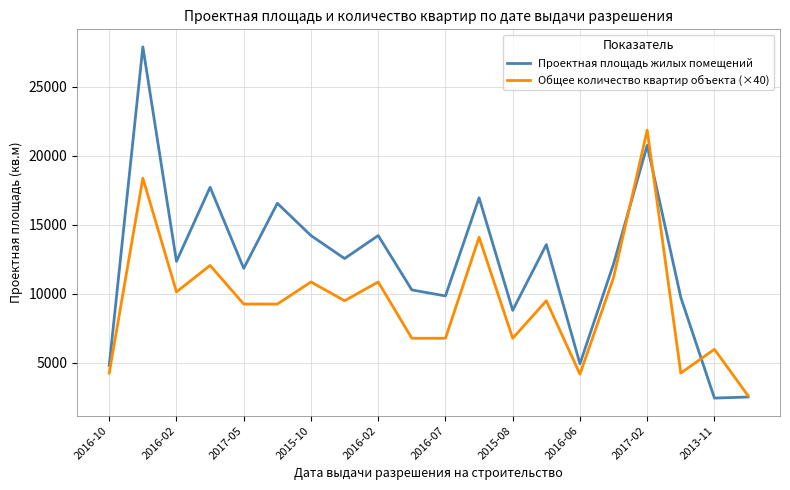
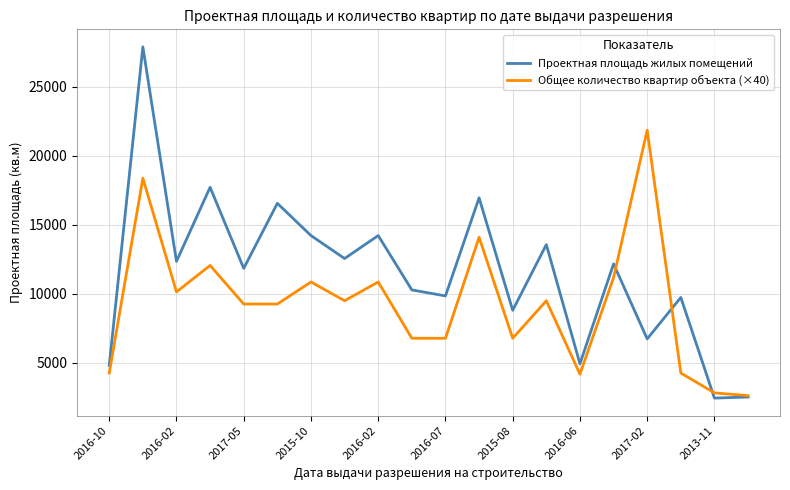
  {
    "Проектная площадь жилых помещений": {
      "2017-05": 11800,
      "2015-10": 14200,
      "2015-08": 8800,
-     "2017-02": 20700,
+     "2017-02": 6700,
      "2013-11": 2400
    },
    "Общее количество квартир объекта (×40)": {
      "2017-05": 9200,
      "2015-10": 10800,
      "2015-08": 6800,
      "2017-02": 21800,
-     "2013-11": 6000
+     "2013-11": 2800
    }
  }
